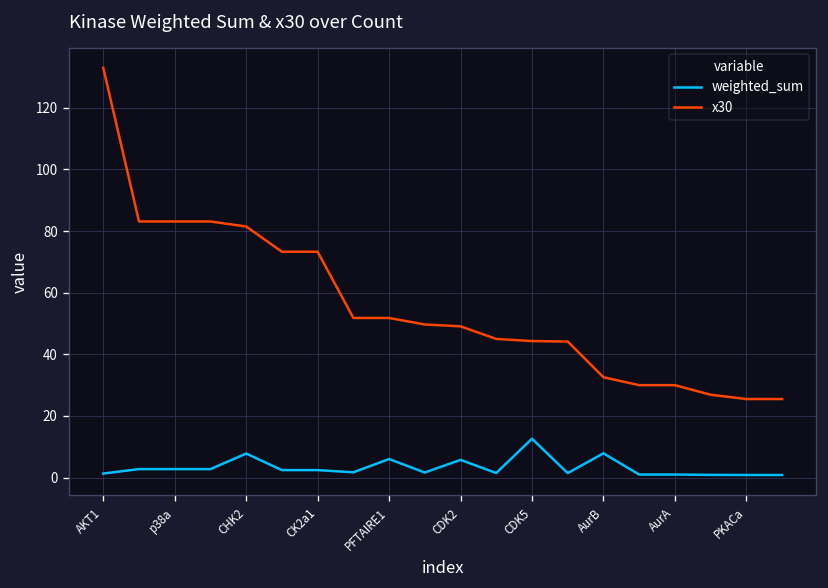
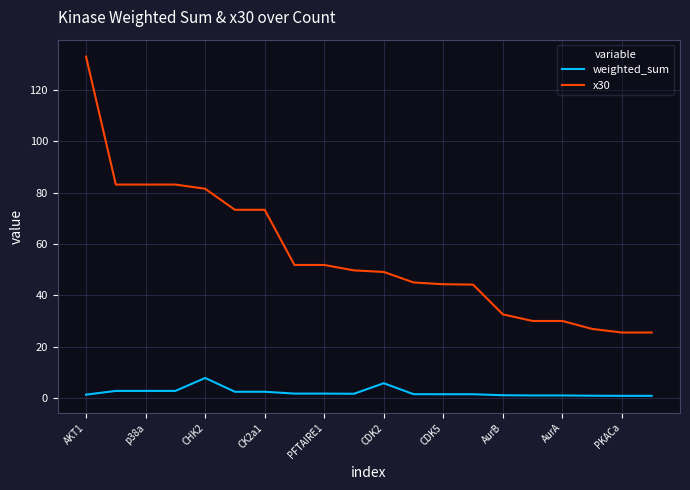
  {
    "weighted_sum": {
      "AKT1": 1,
      "p38a": 3,
      "CHK2": 8,
      "CK2a1": 2,
-     "PFTAIRE1": 6,
+     "PFTAIRE1": 2,
      "CDK2": 6,
-     "CDK5": 13,
-     "AurB": 8,
+     "CDK5": 1,
+     "AurB": 1,
      "AurA": 1,
      "PKACa": 1
    },
    "x30": {
      "AKT1": 133,
      "p38a": 83,
      "CHK2": 81,
      "CK2a1": 73,
      "PFTAIRE1": 52,
      "CDK2": 49,
      "CDK5": 44,
      "AurB": 33,
      "AurA": 30,
      "PKACa": 26
    }
  }
